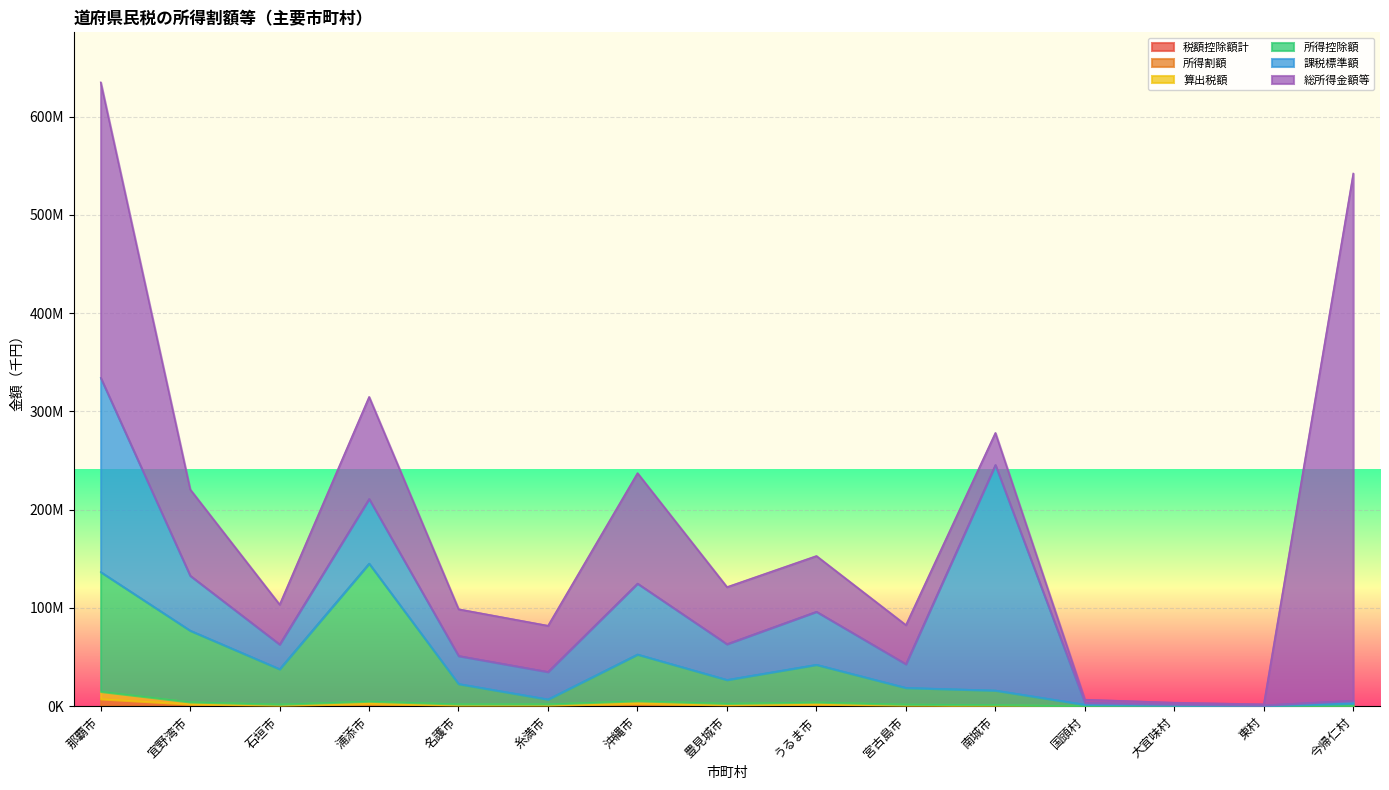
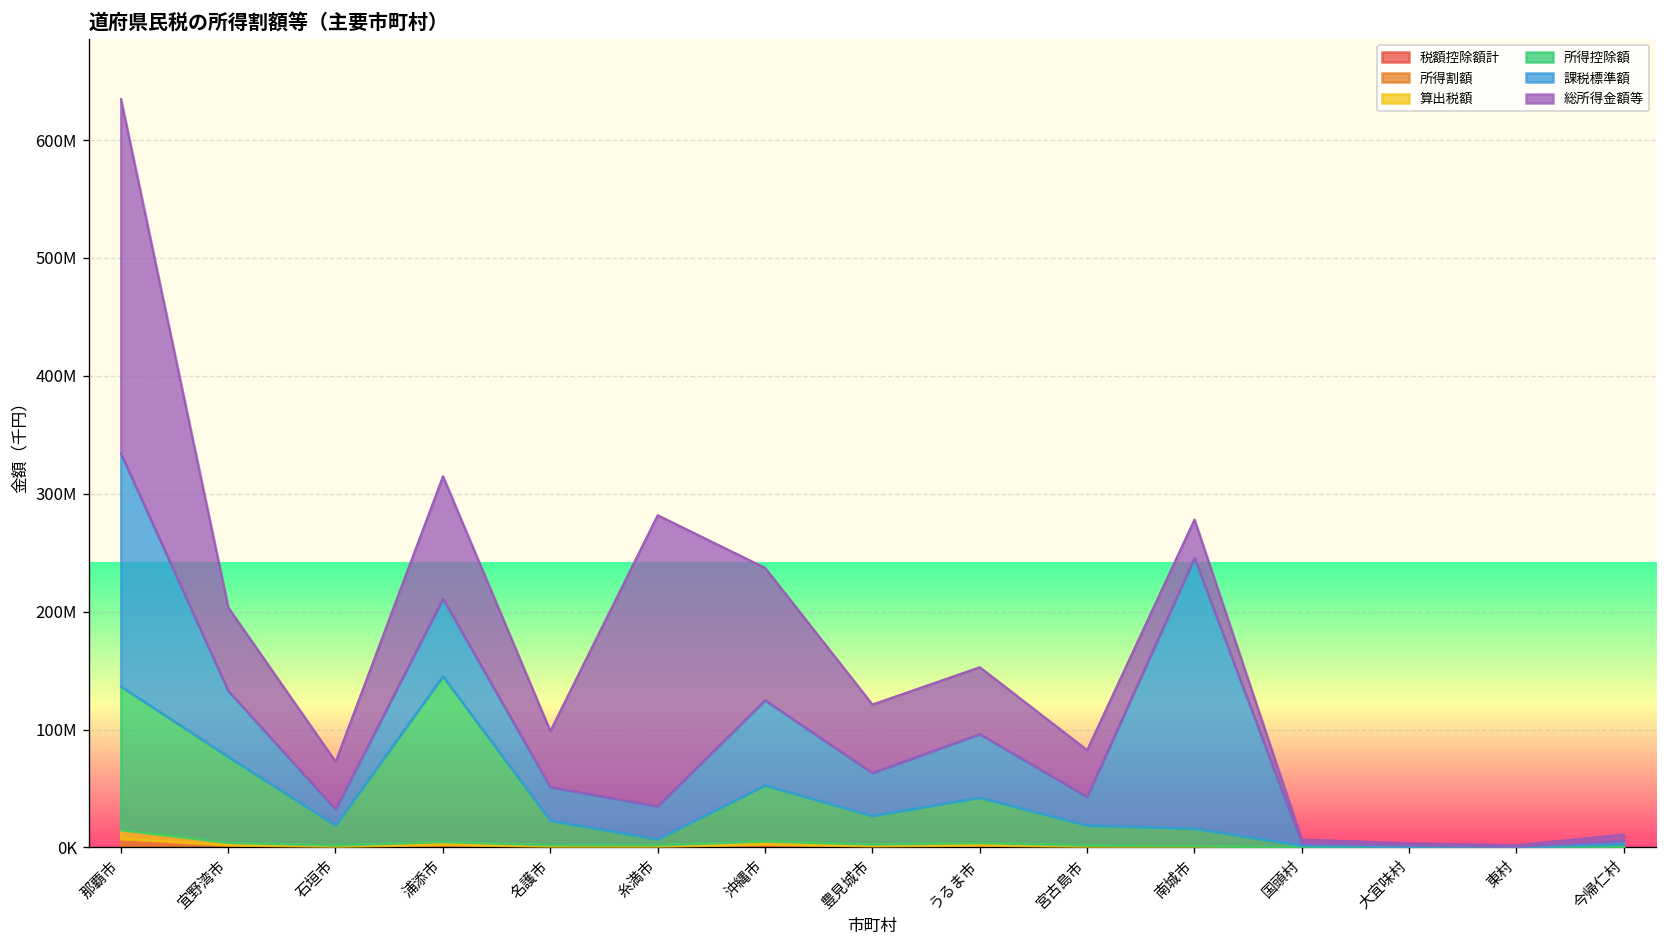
  {
    "算出税額": {
      "那覇市": 10000000,
      "沖縄市": 0
    },
    "所得控除額": {
      "那覇市": 120000000,
      "宜野湾市": 70000000,
-     "石垣市": 40000000,
+     "石垣市": 20000000,
      "浦添市": 140000000,
      "名護市": 20000000,
      "糸満市": 0,
      "沖縄市": 50000000,
      "豊見城市": 20000000,
      "うるま市": 40000000,
      "宮古島市": 20000000,
      "南城市": 10000000
    },
    "課税標準額": {
      "那覇市": 200000000,
      "宜野湾市": 60000000,
-     "石垣市": 30000000,
+     "石垣市": 10000000,
      "浦添市": 70000000,
      "名護市": 30000000,
      "糸満市": 30000000,
      "沖縄市": 70000000,
      "豊見城市": 40000000,
      "うるま市": 50000000,
      "宮古島市": 20000000,
      "南城市": 230000000,
      "今帰仁村": 0
    },
    "総所得金額等": {
      "那覇市": 300000000,
-     "宜野湾市": 90000000,
+     "宜野湾市": 70000000,
      "石垣市": 40000000,
      "浦添市": 100000000,
      "名護市": 50000000,
-     "糸満市": 50000000,
+     "糸満市": 250000000,
      "沖縄市": 110000000,
      "豊見城市": 60000000,
      "うるま市": 60000000,
      "宮古島市": 40000000,
      "南城市": 30000000,
      "国頭村": 0,
-     "今帰仁村": 540000000
+     "今帰仁村": 10000000
    }
  }
